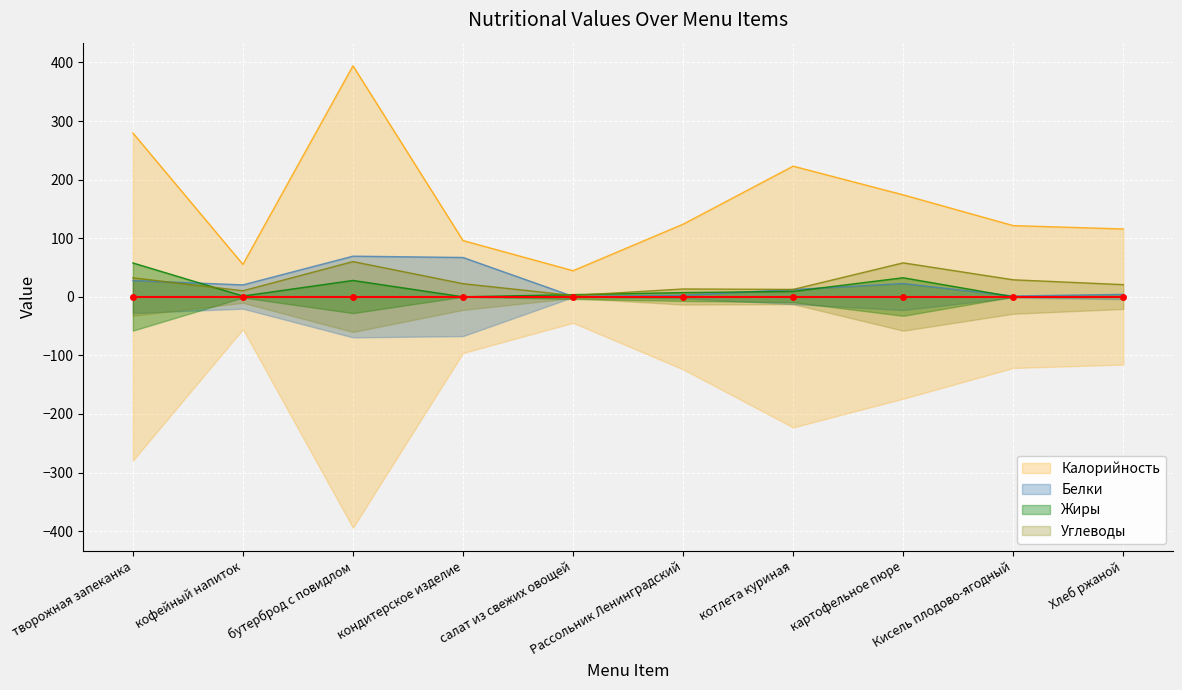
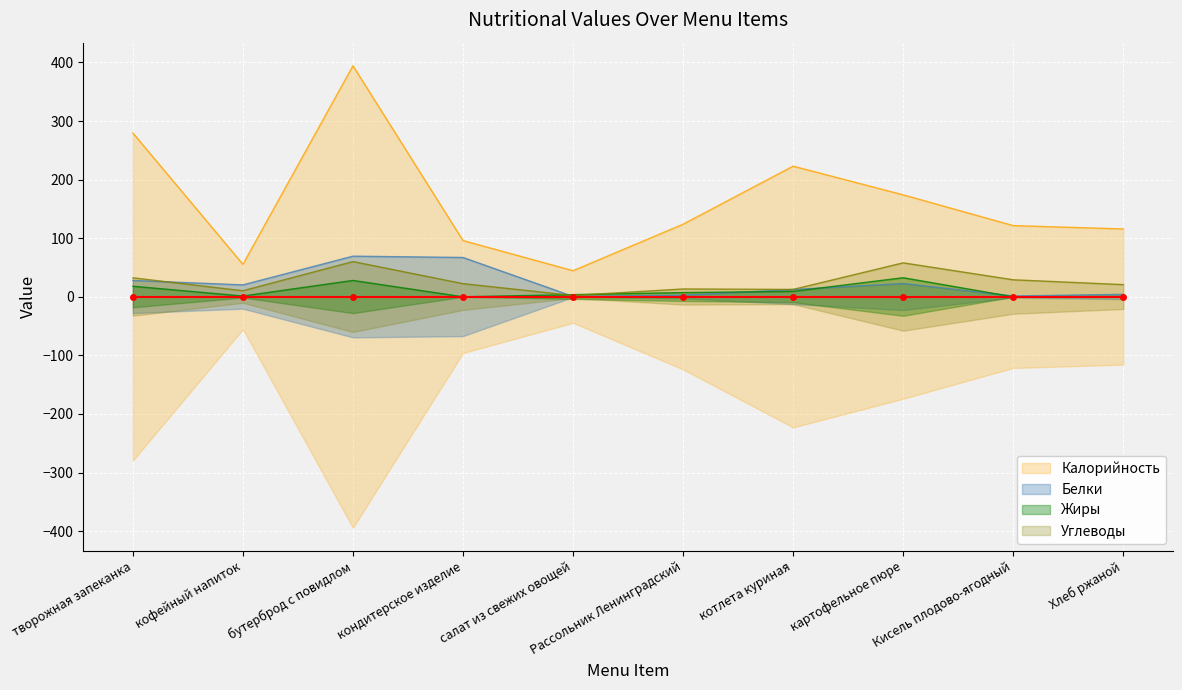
  {
    "Белки": {
      "творожная запеканка": 30,
      "кофейный напиток": 20,
      "бутерброд с повидлом": 70,
      "кондитерское изделие": 70,
      "картофельное пюре": 20
    },
    "Жиры": {
-     "творожная запеканка": 60,
+     "творожная запеканка": 20,
      "бутерброд с повидлом": 30,
      "Рассольник Ленинградский": 10,
      "картофельное пюре": 30
    }
  }
